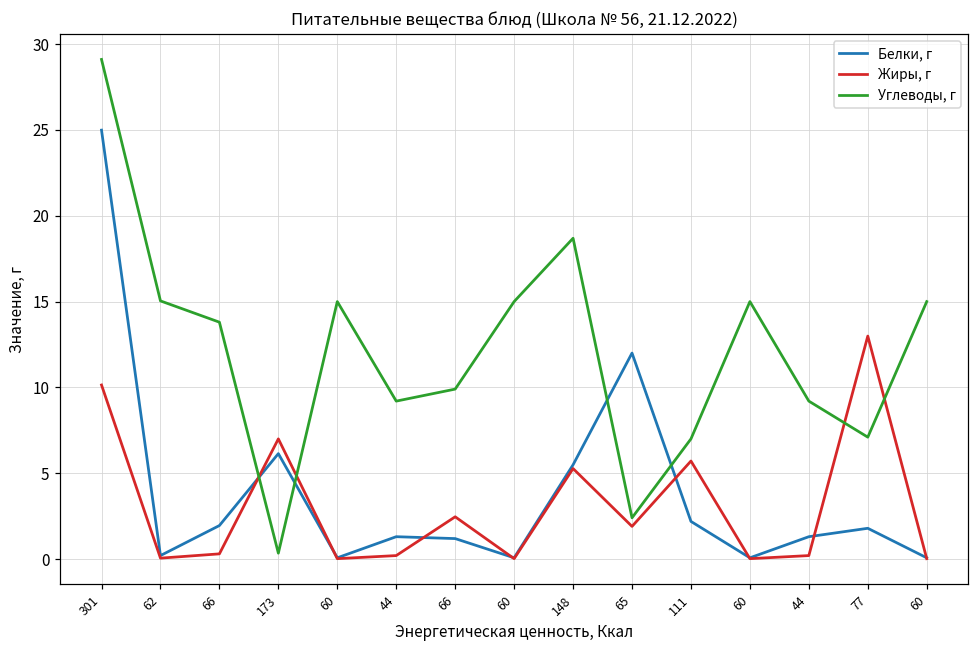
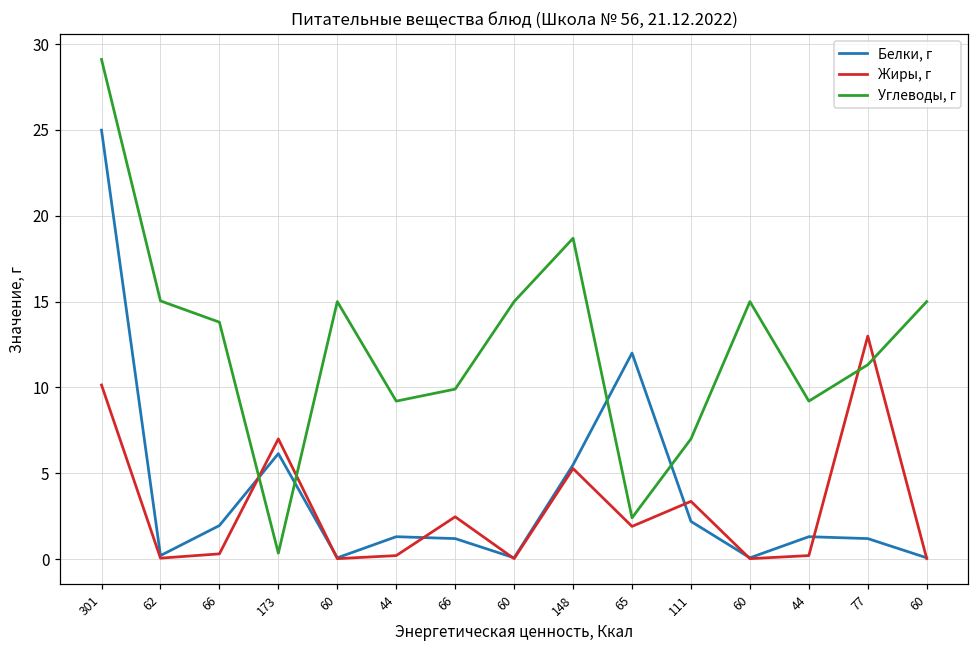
  {
    "Белки, г": {
      "301": 25.0,
      "173": 6.1,
      "148": 5.5,
      "65": 12.0,
      "111": 2.2,
-     "77": 1.8
+     "77": 1.2
    },
    "Жиры, г": {
      "301": 10.1,
      "173": 7.0,
      "148": 5.3,
      "65": 1.9,
-     "111": 5.7,
+     "111": 3.4,
      "77": 13.0
    },
    "Углеводы, г": {
      "301": 29.1,
      "62": 15.0,
      "173": 0.3,
      "148": 18.7,
      "65": 2.4,
      "111": 7.0,
-     "77": 7.1
+     "77": 11.3
    }
  }
